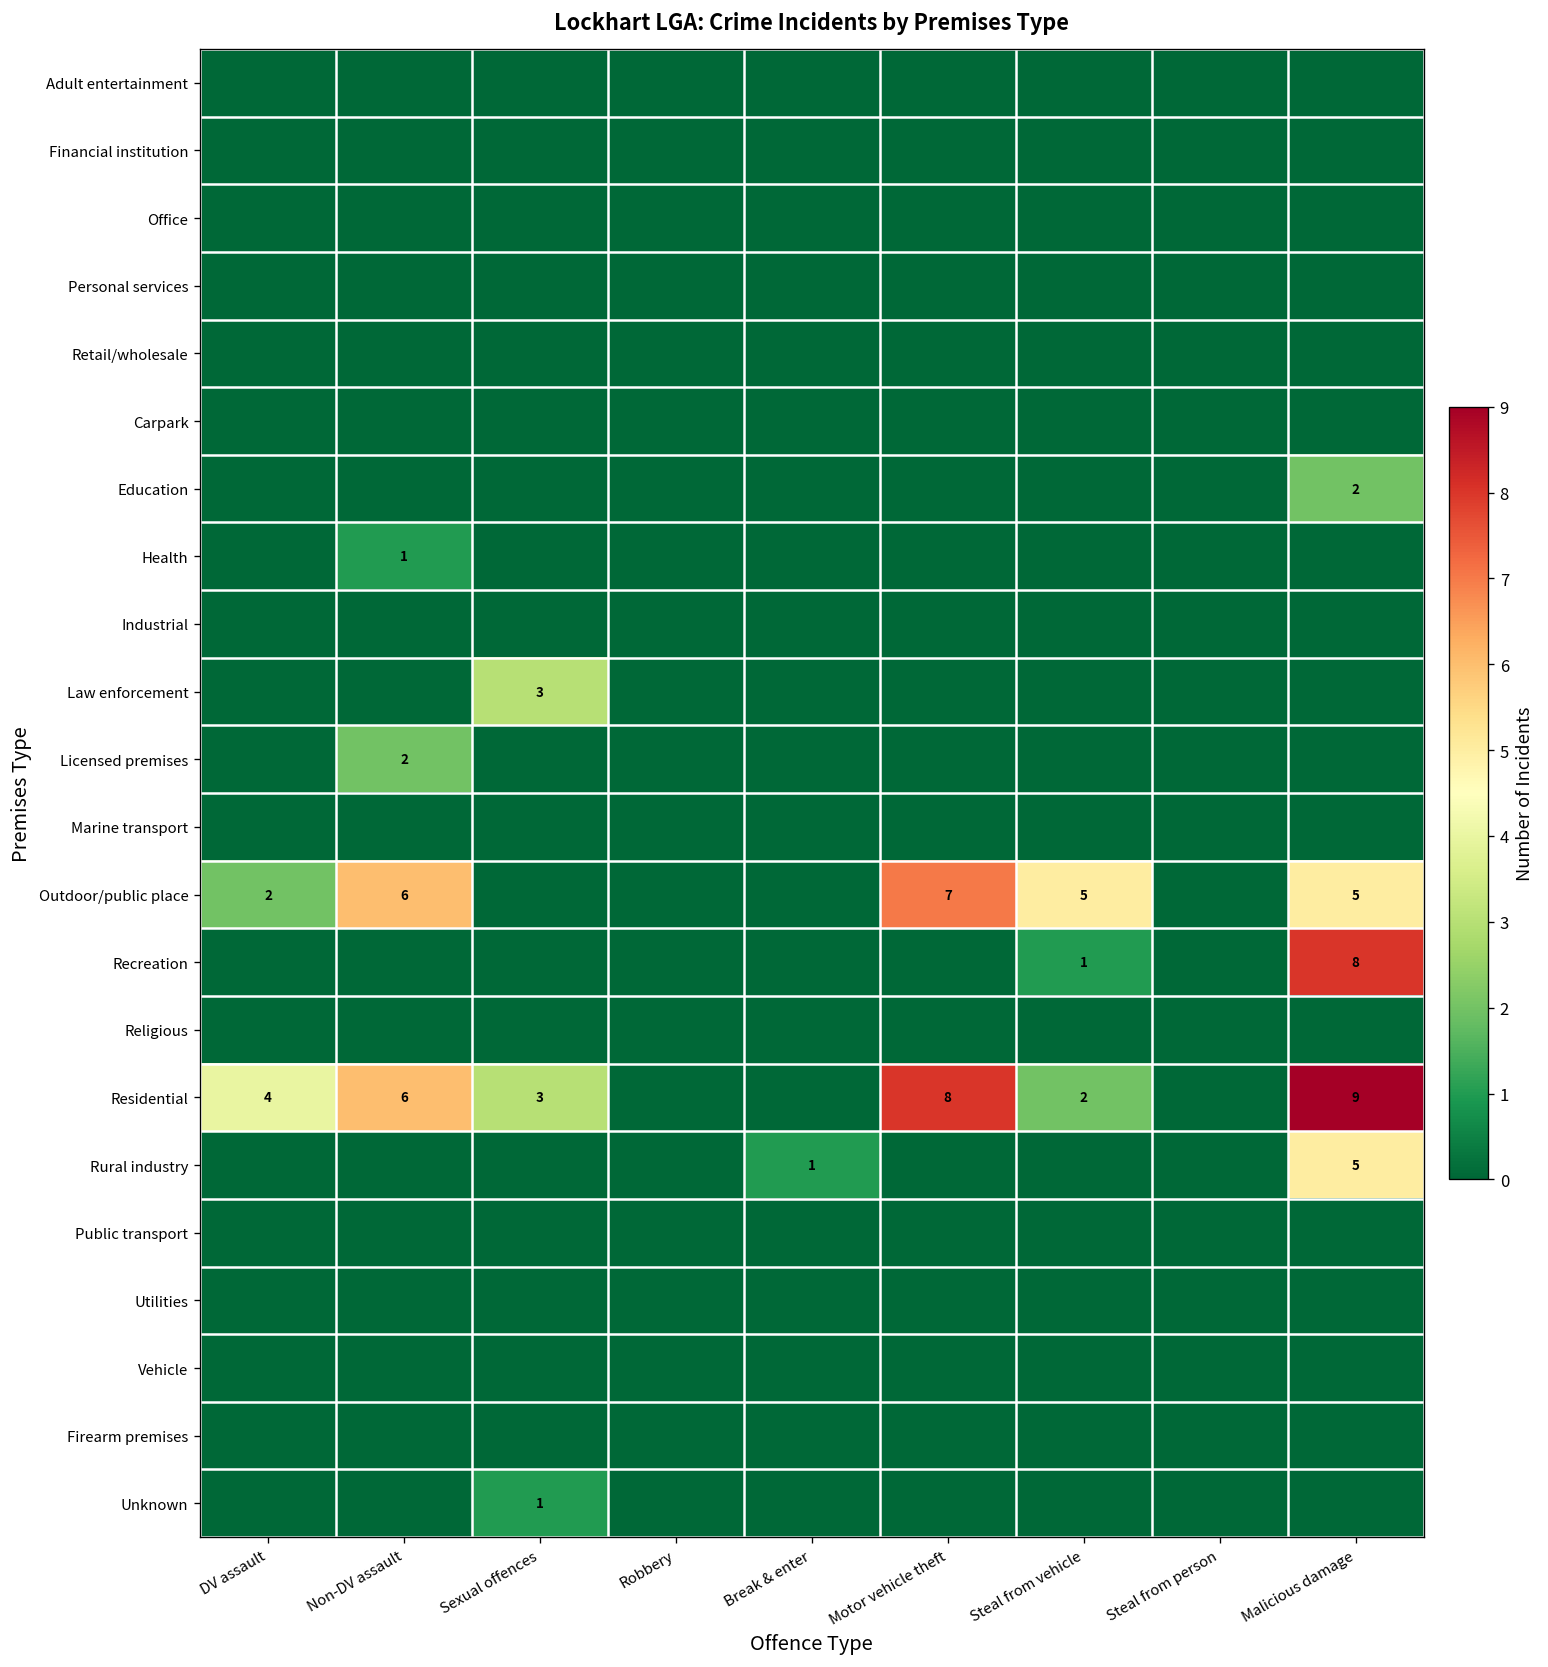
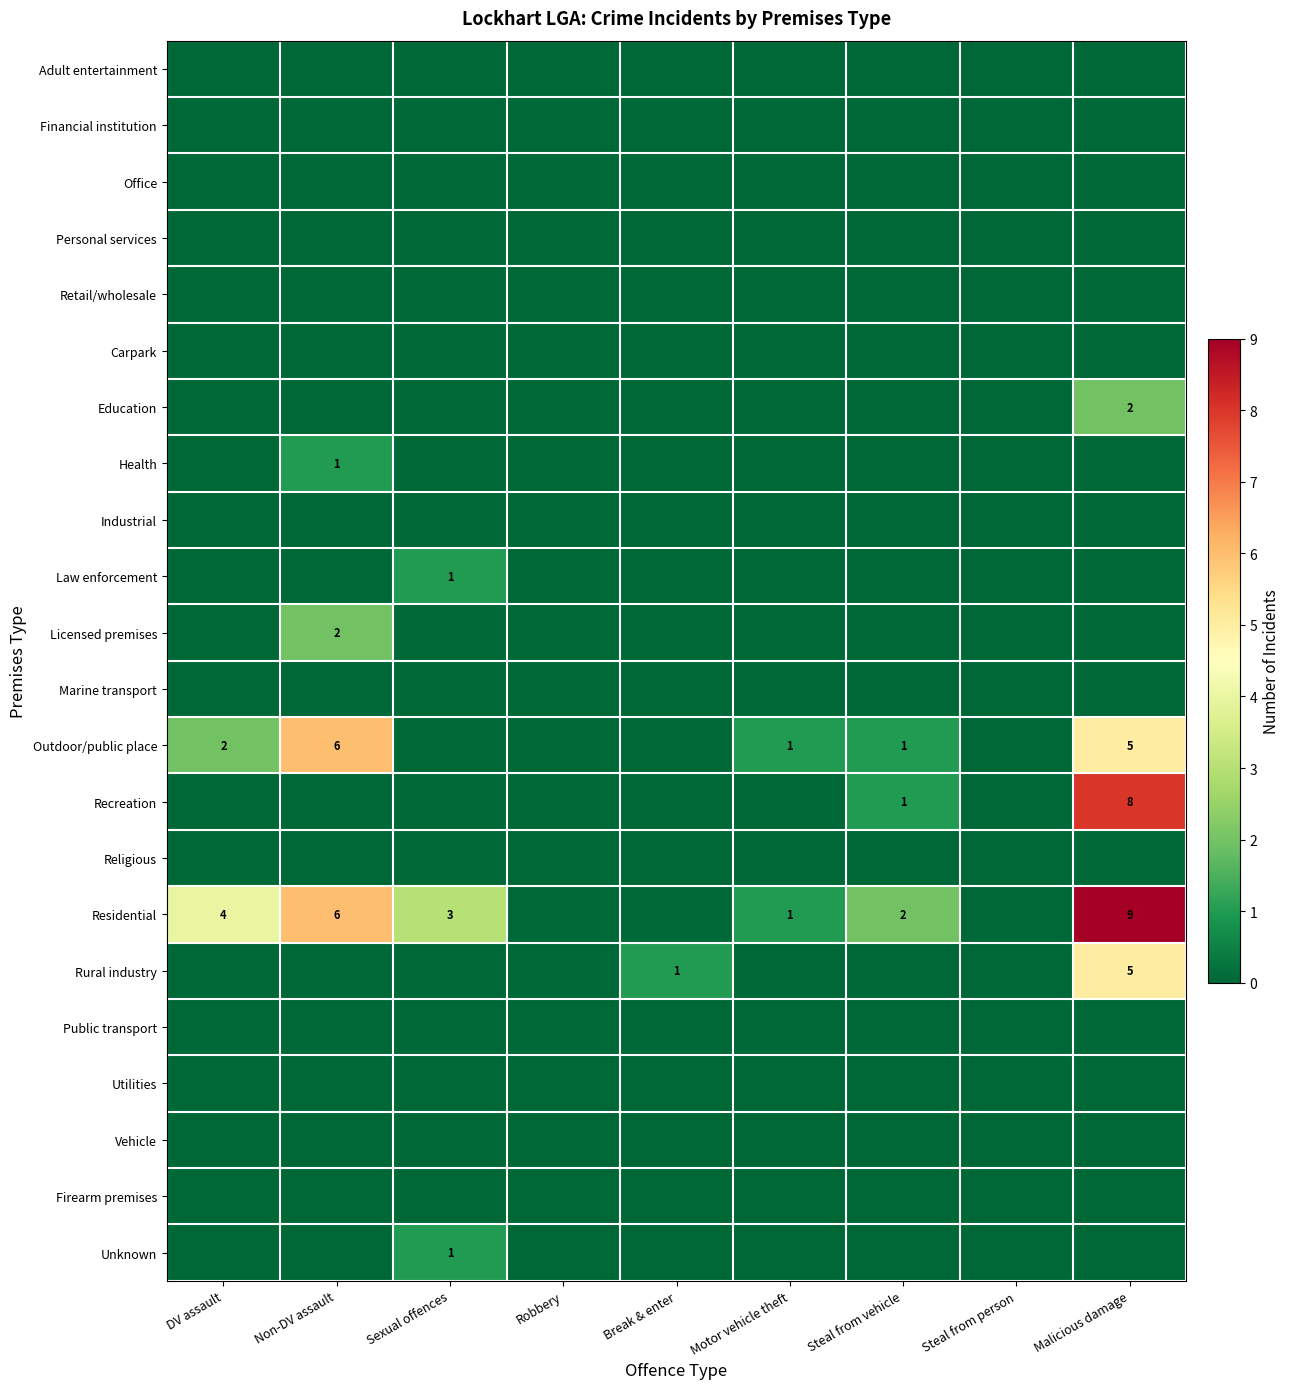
  {
    "Education": {
      "Malicious damage": 2
    },
    "Health": {
      "Non-DV assault": 1
    },
    "Law enforcement": {
-     "Sexual offences": 3
+     "Sexual offences": 1
    },
    "Licensed premises": {
      "Non-DV assault": 2
    },
    "Outdoor/public place": {
      "DV assault": 2,
      "Non-DV assault": 6,
-     "Motor vehicle theft": 7,
-     "Steal from vehicle": 5,
+     "Motor vehicle theft": 1,
+     "Steal from vehicle": 1,
      "Malicious damage": 5
    },
    "Recreation": {
      "Steal from vehicle": 1,
      "Malicious damage": 8
    },
    "Residential": {
      "DV assault": 4,
      "Non-DV assault": 6,
      "Sexual offences": 3,
-     "Motor vehicle theft": 8,
+     "Motor vehicle theft": 1,
      "Steal from vehicle": 2,
      "Malicious damage": 9
    },
    "Rural industry": {
      "Break & enter": 1,
      "Malicious damage": 5
    },
    "Unknown": {
      "Sexual offences": 1
    }
  }
